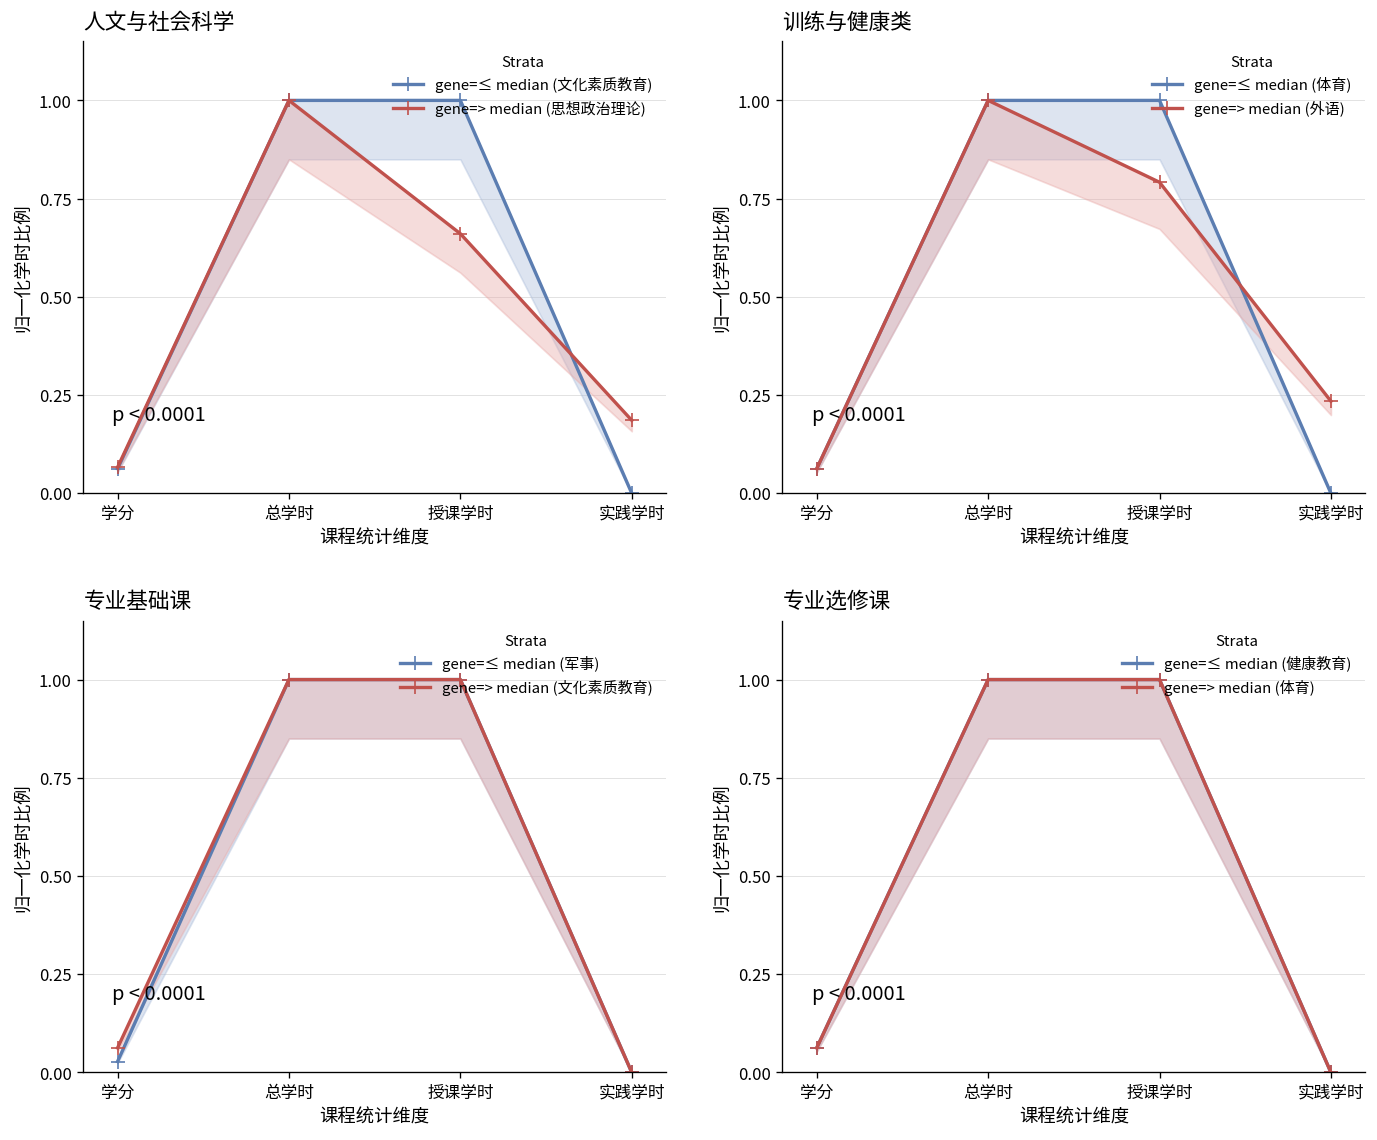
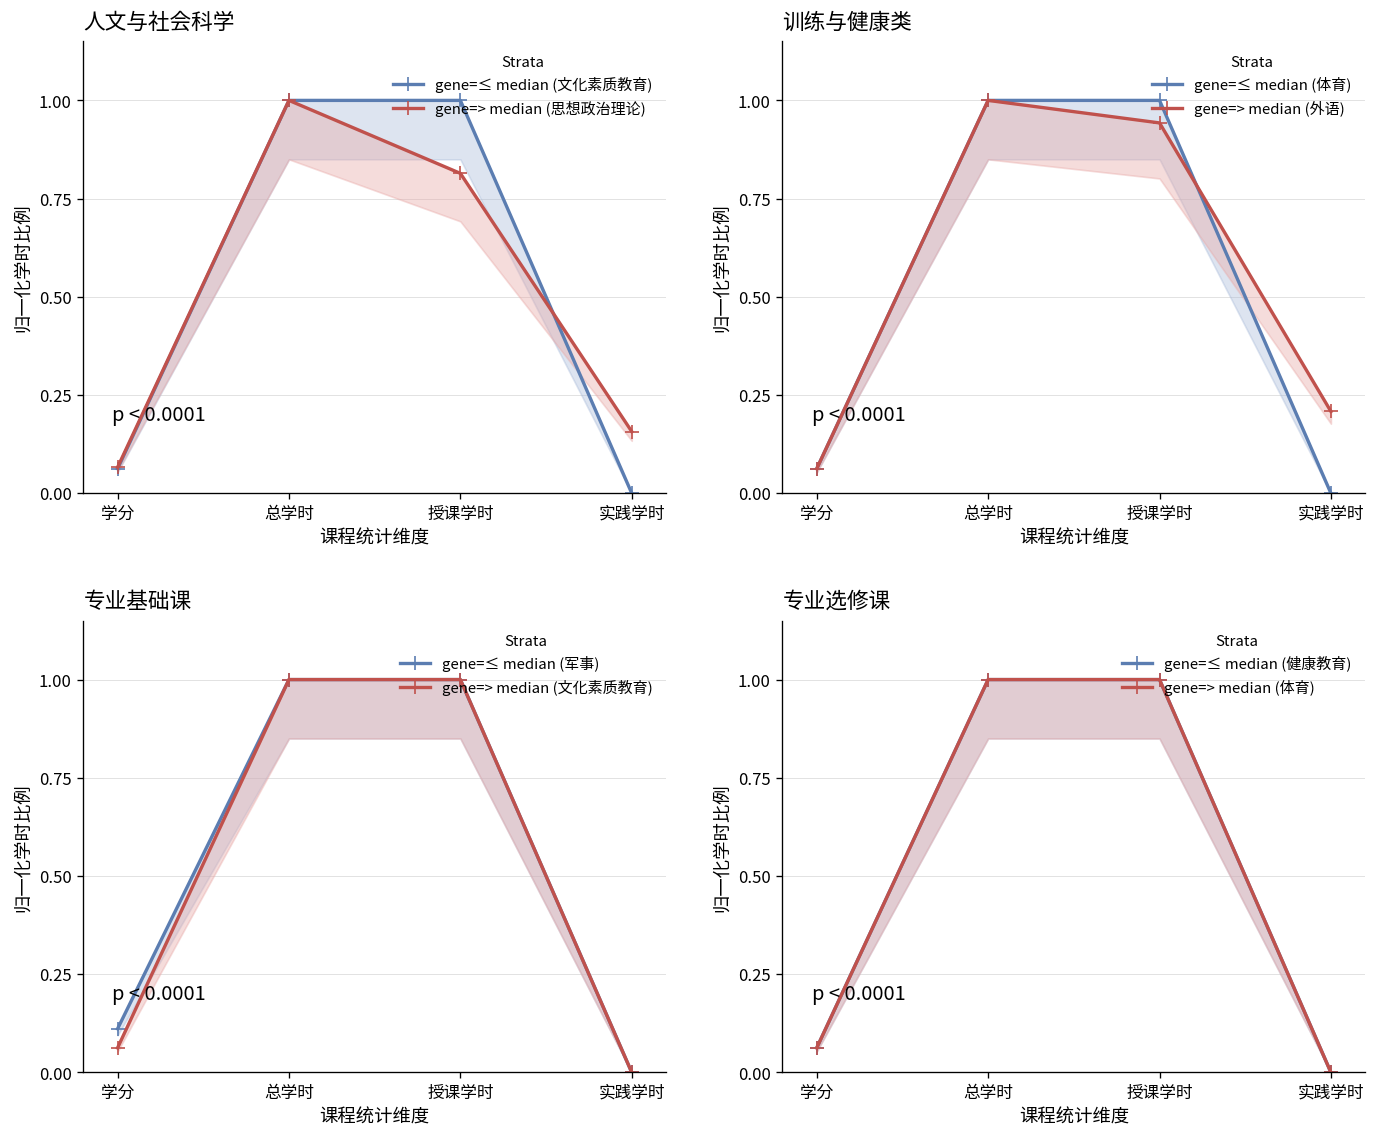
  {
    "人文与社会科学": {
      "gene=≤ median (文化素质教育)": {
        "授课学时": 1.00,
        "实践学时": 0.00
      },
      "gene=> median (思想政治理论)": {
-       "授课学时": 0.66,
-       "实践学时": 0.19
+       "授课学时": 0.81,
+       "实践学时": 0.16
      }
    },
    "训练与健康类": {
      "gene=≤ median (体育)": {
        "授课学时": 1.00,
        "实践学时": 0.00
      },
      "gene=> median (外语)": {
-       "授课学时": 0.79,
-       "实践学时": 0.23
+       "授课学时": 0.94,
+       "实践学时": 0.21
      }
    },
    "专业基础课": {
      "gene=≤ median (军事)": {
-       "学分": 0.03
+       "学分": 0.11
      },
      "gene=> median (文化素质教育)": {
        "学分": 0.06
      }
    },
    "专业选修课": {
      "学分": 0.06,
      "总学时": 1.00,
      "授课学时": 1.00,
      "实践学时": 0.00
    }
  }
